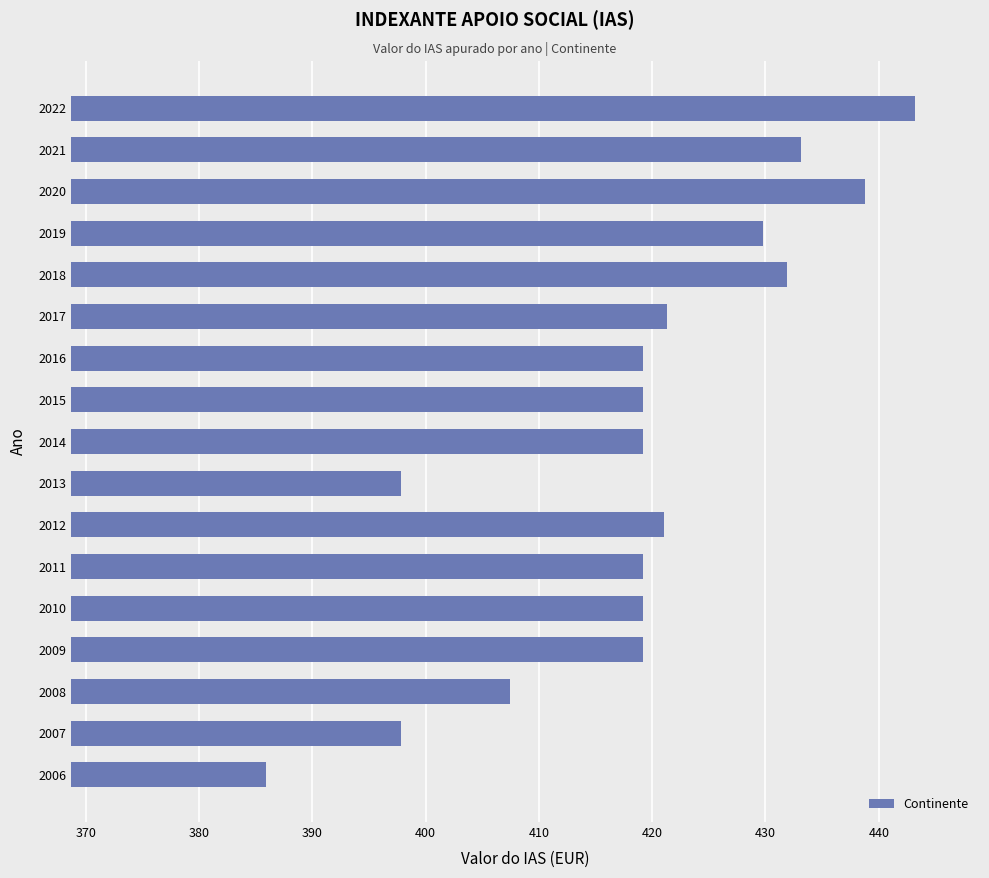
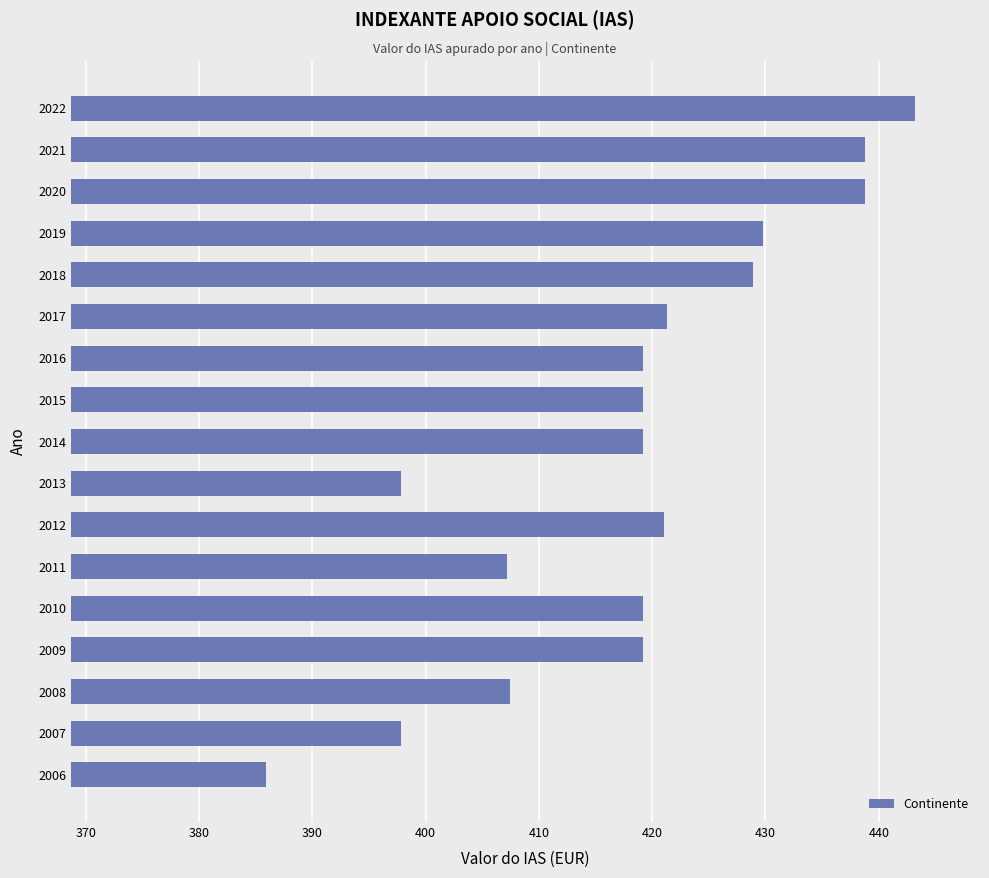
  {
    "2022": 443.2,
-   "2021": 433.1,
+   "2021": 438.8,
    "2020": 438.8,
    "2019": 429.8,
-   "2018": 431.9,
+   "2018": 428.9,
    "2017": 421.3,
    "2016": 419.2,
    "2015": 419.2,
    "2014": 419.2,
    "2013": 397.9,
    "2012": 421.1,
-   "2011": 419.2,
+   "2011": 407.2,
    "2010": 419.2,
    "2009": 419.2,
    "2008": 407.4,
    "2007": 397.9,
    "2006": 385.9
  }
